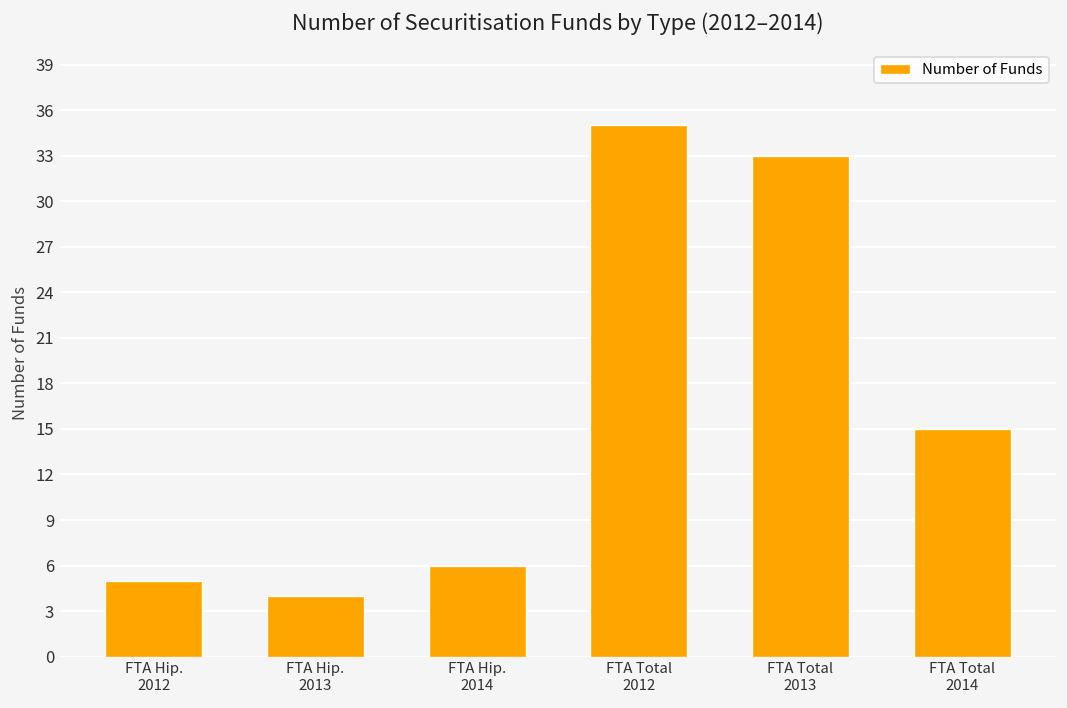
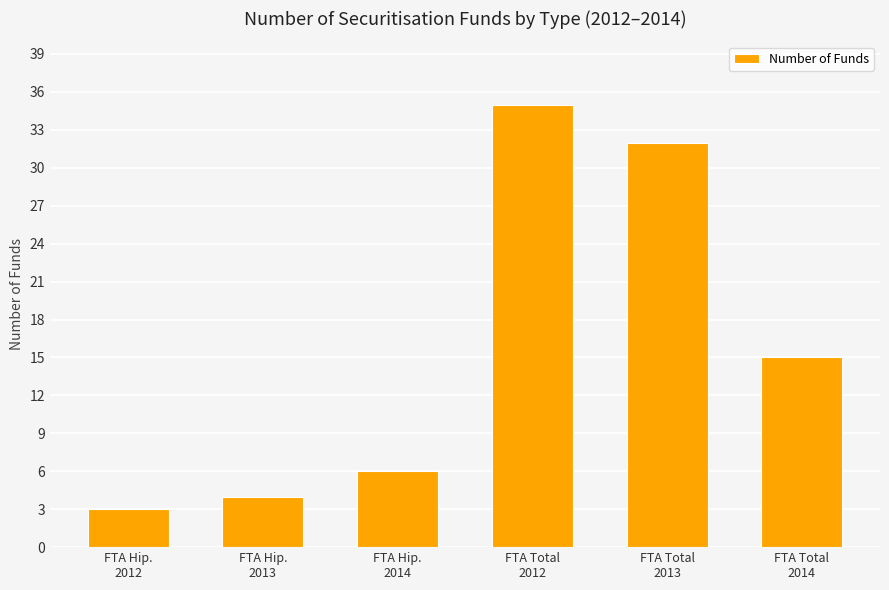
  {
-   "FTA Hip. 2012": 5,
+   "FTA Hip. 2012": 3,
    "FTA Hip. 2013": 4,
    "FTA Hip. 2014": 6,
    "FTA Total 2012": 35,
-   "FTA Total 2013": 33,
+   "FTA Total 2013": 32,
    "FTA Total 2014": 15
  }
